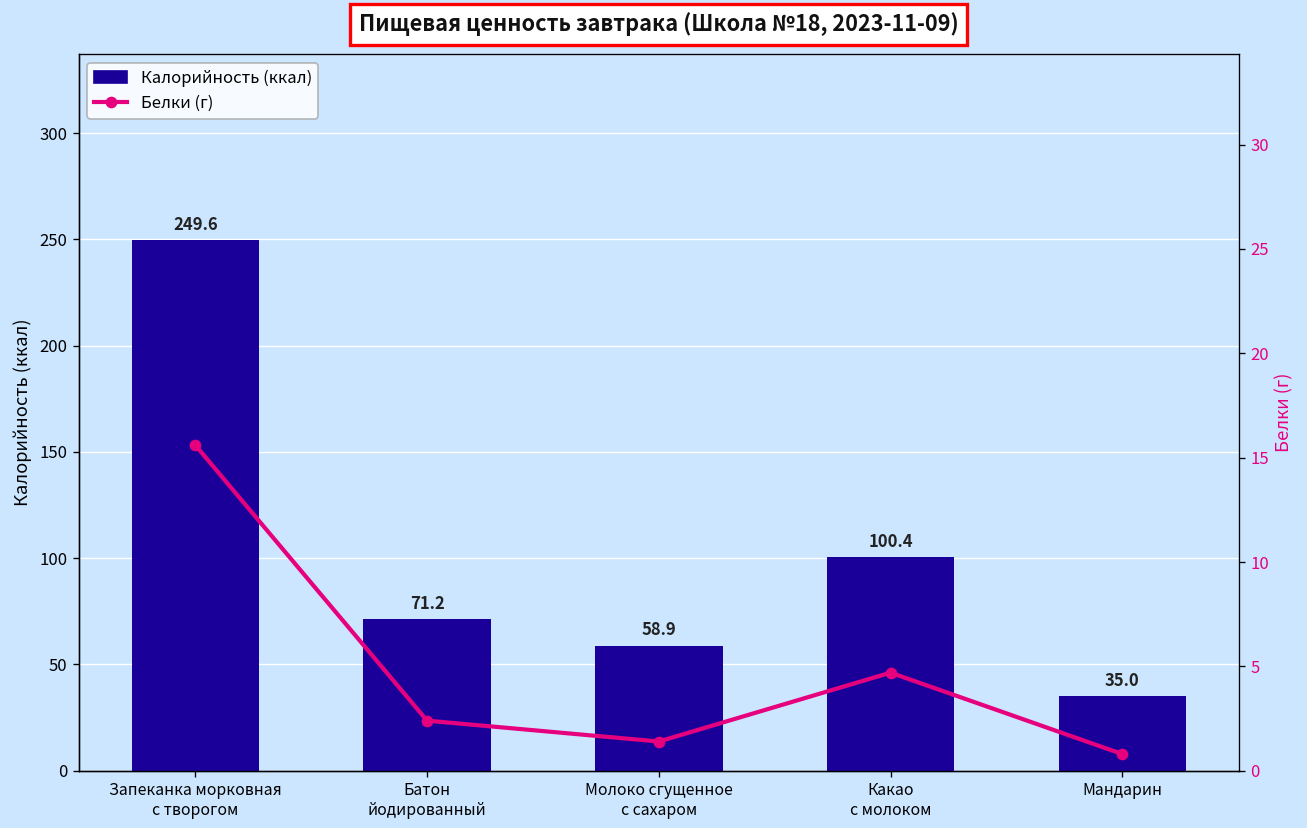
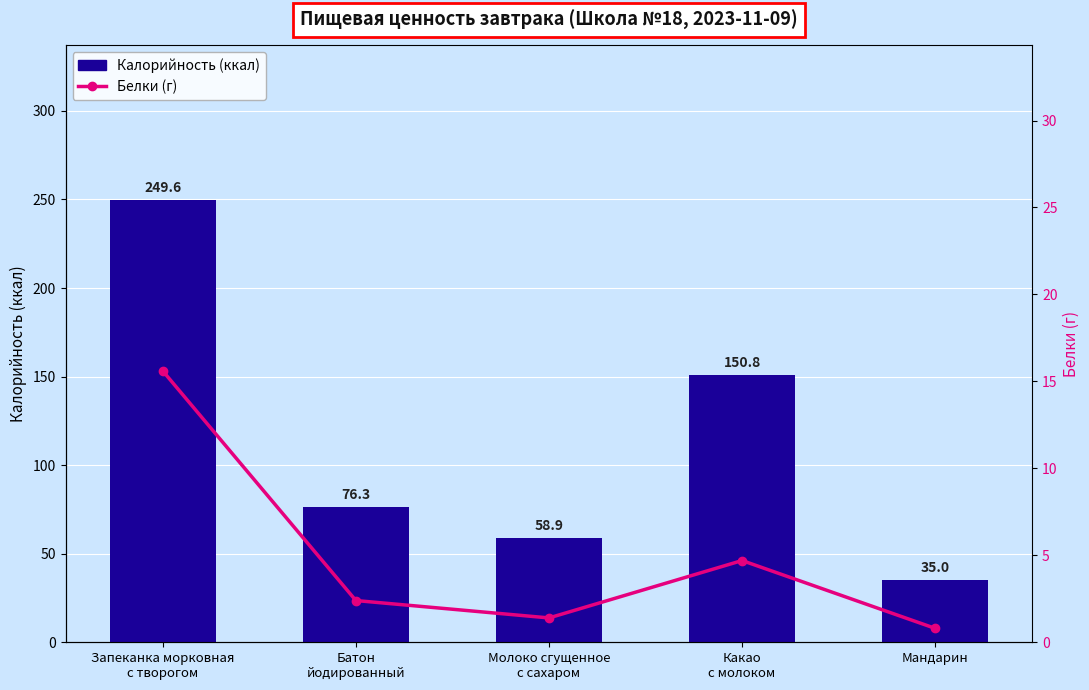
  {
    "Калорийность (ккал)": {
      "Запеканка морковная с творогом": 249.6,
-     "Батон йодированный": 71.2,
+     "Батон йодированный": 76.3,
      "Молоко сгущенное с сахаром": 58.9,
-     "Какао с молоком": 100.4,
+     "Какао с молоком": 150.8,
      "Мандарин": 35.0
    }
  }
